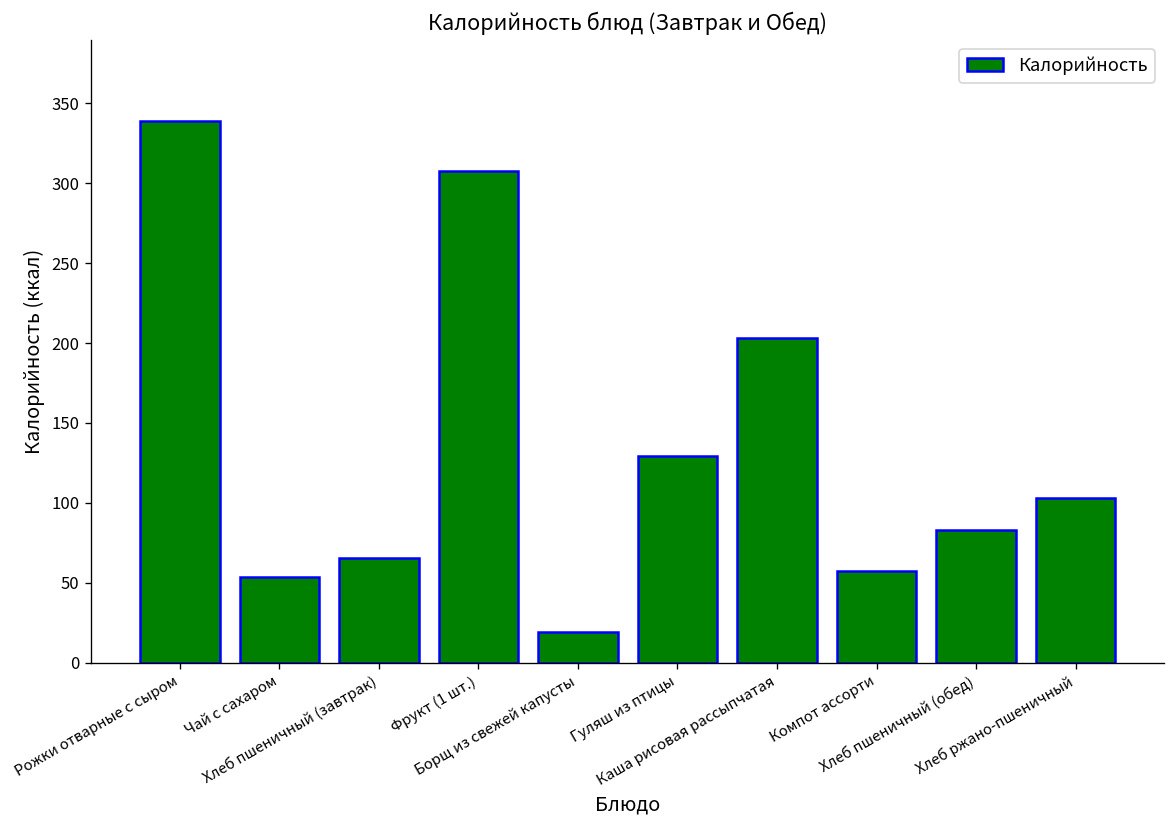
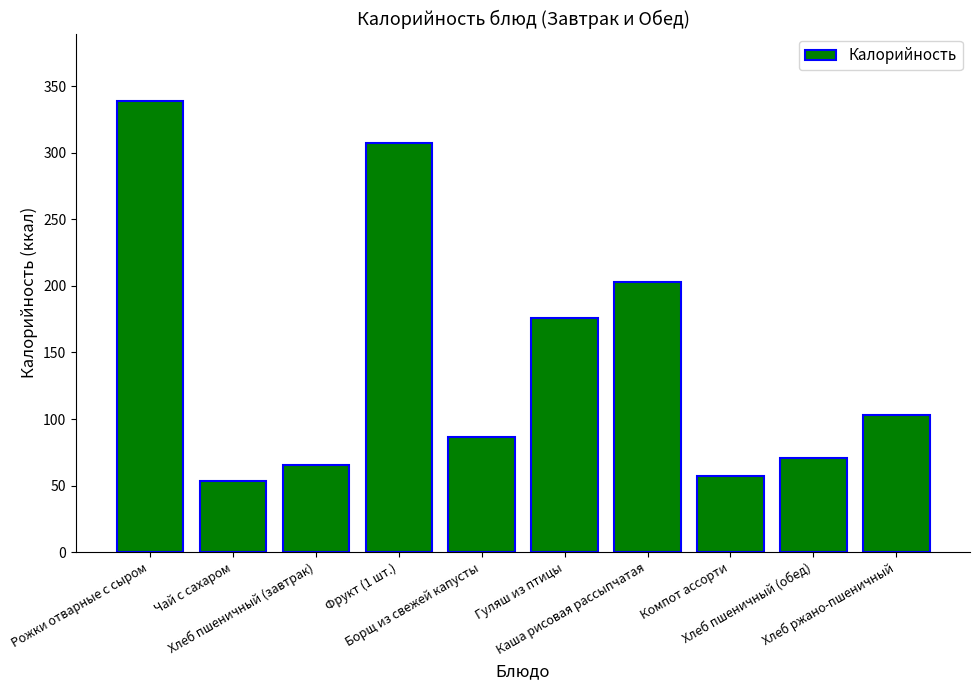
  {
    "Рожки отварные с сыром": 339,
    "Чай с сахаром": 53,
    "Хлеб пшеничный (завтрак)": 65,
    "Фрукт (1 шт.)": 308,
-   "Борщ из свежей капусты": 19,
-   "Гуляш из птицы": 129,
+   "Борщ из свежей капусты": 86,
+   "Гуляш из птицы": 176,
    "Каша рисовая рассыпчатая": 203,
    "Компот ассорти": 57,
-   "Хлеб пшеничный (обед)": 83,
+   "Хлеб пшеничный (обед)": 71,
    "Хлеб ржано-пшеничный": 103
  }
